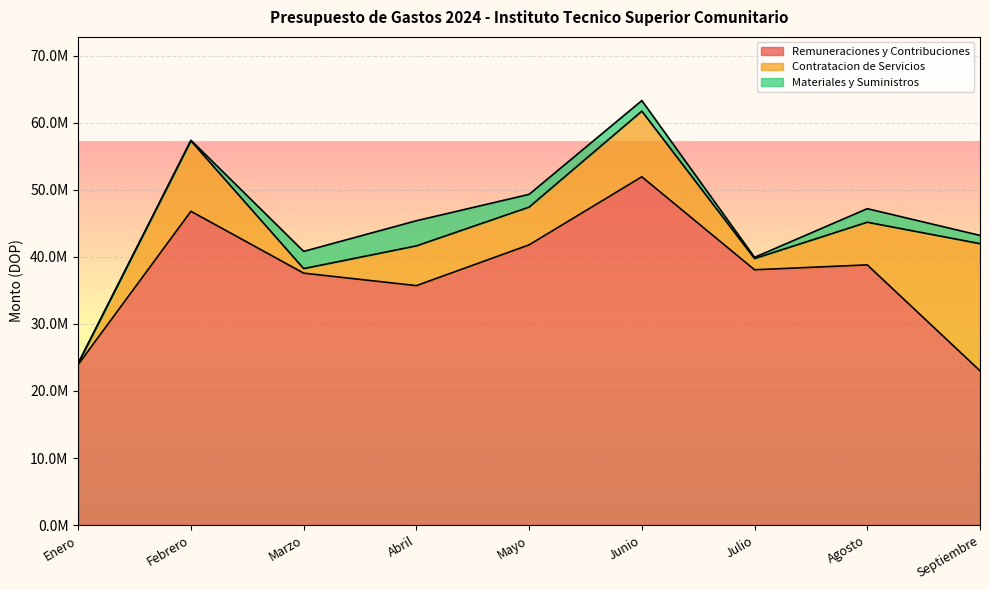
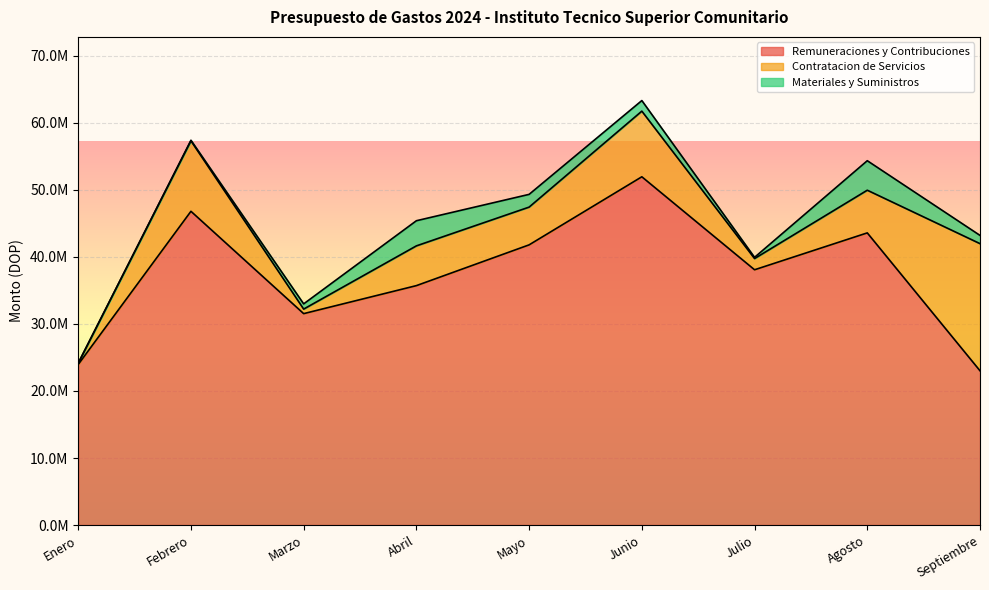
  {
    "Remuneraciones y Contribuciones": {
      "Febrero": 47000000,
-     "Marzo": 38000000,
+     "Marzo": 32000000,
      "Abril": 36000000,
      "Mayo": 42000000,
      "Junio": 52000000,
      "Julio": 38000000,
-     "Agosto": 39000000,
+     "Agosto": 44000000,
      "Septiembre": 23000000
    },
    "Contratacion de Servicios": {
      "Marzo": 1000000,
      "Abril": 6000000,
      "Mayo": 6000000,
      "Junio": 10000000,
      "Agosto": 6000000,
      "Septiembre": 19000000
    },
    "Materiales y Suministros": {
-     "Marzo": 3000000,
+     "Marzo": 1000000,
      "Abril": 4000000,
      "Mayo": 2000000,
      "Junio": 2000000,
-     "Agosto": 2000000,
+     "Agosto": 4000000,
      "Septiembre": 1000000
    }
  }
